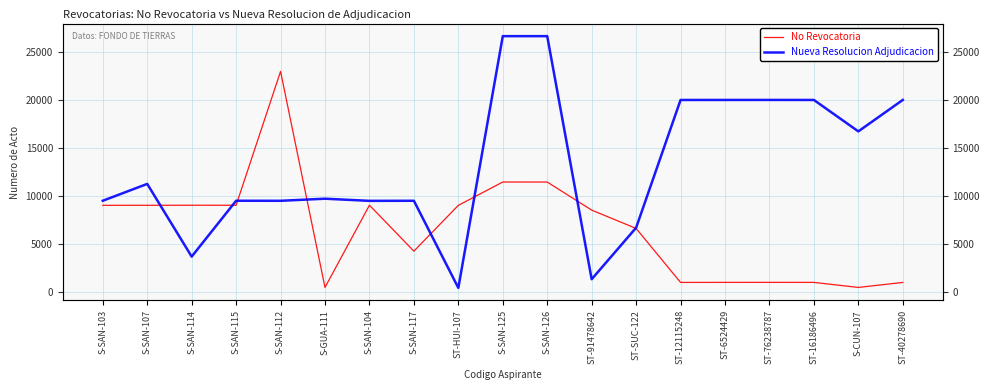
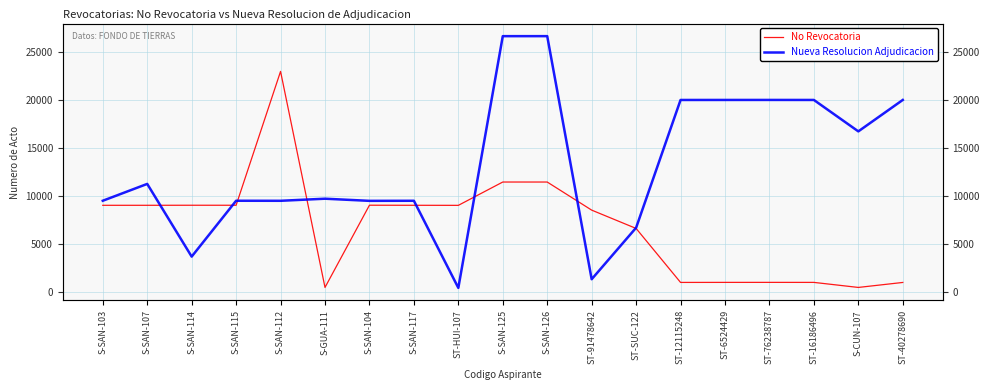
  {
    "No Revocatoria": {
      "S-SAN-103": 9000,
      "S-SAN-107": 9000,
      "S-SAN-114": 9000,
      "S-SAN-115": 9000,
      "S-SAN-112": 23000,
      "S-GUA-111": 0,
      "S-SAN-104": 9000,
-     "S-SAN-117": 4000,
+     "S-SAN-117": 9000,
      "ST-HUI-107": 9000,
      "S-SAN-125": 11000,
      "S-SAN-126": 11000,
      "ST-91478642": 9000,
      "ST-12115248": 1000,
      "ST-6524429": 1000,
      "ST-76238787": 1000,
      "ST-16186496": 1000,
      "S-CUN-107": 0,
      "ST-40278690": 1000
    },
    "Nueva Resolucion Adjudicacion": {
      "S-SAN-103": 10000,
      "S-SAN-107": 11000,
      "S-SAN-114": 4000,
      "S-SAN-115": 10000,
      "S-SAN-112": 10000,
      "S-GUA-111": 10000,
      "S-SAN-104": 9000,
      "S-SAN-117": 10000,
      "ST-HUI-107": 0,
      "S-SAN-125": 27000,
      "S-SAN-126": 27000,
      "ST-91478642": 1000,
      "ST-12115248": 20000,
      "ST-6524429": 20000,
      "ST-76238787": 20000,
      "ST-16186496": 20000,
      "S-CUN-107": 17000,
      "ST-40278690": 20000
    }
  }
